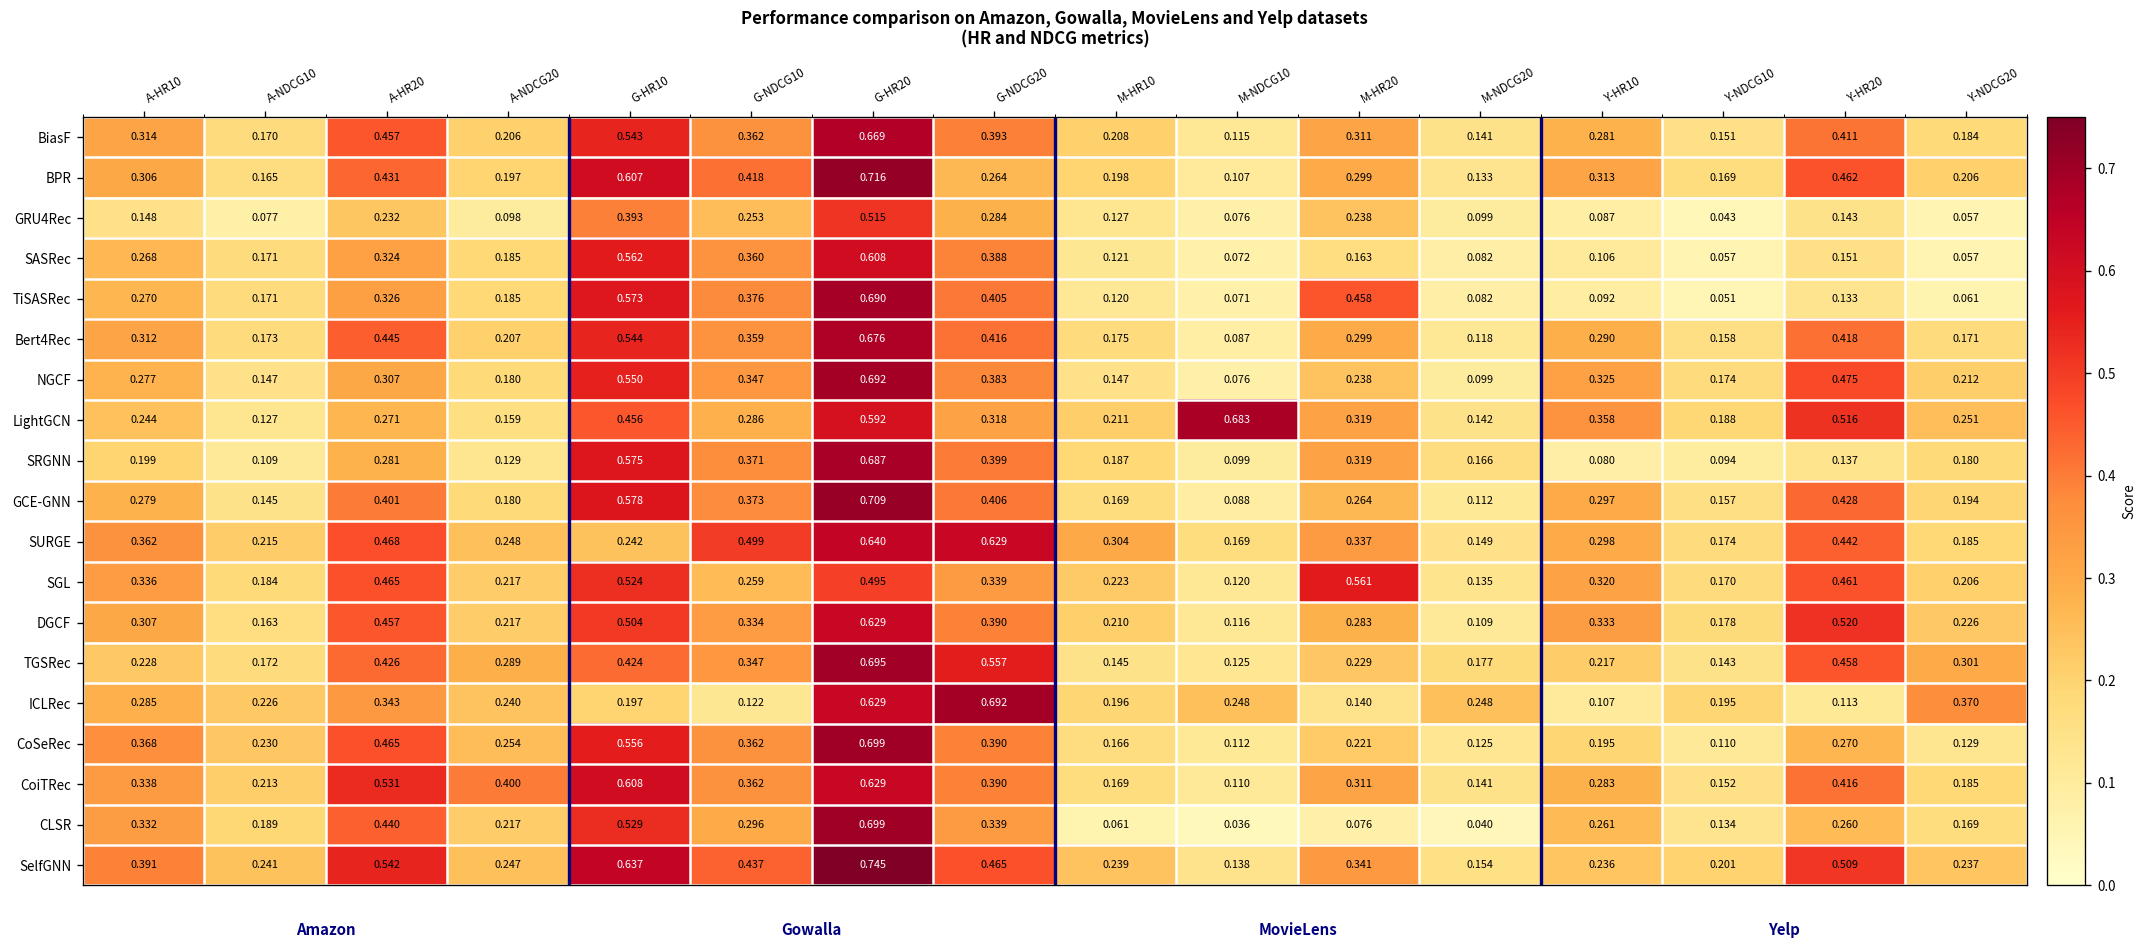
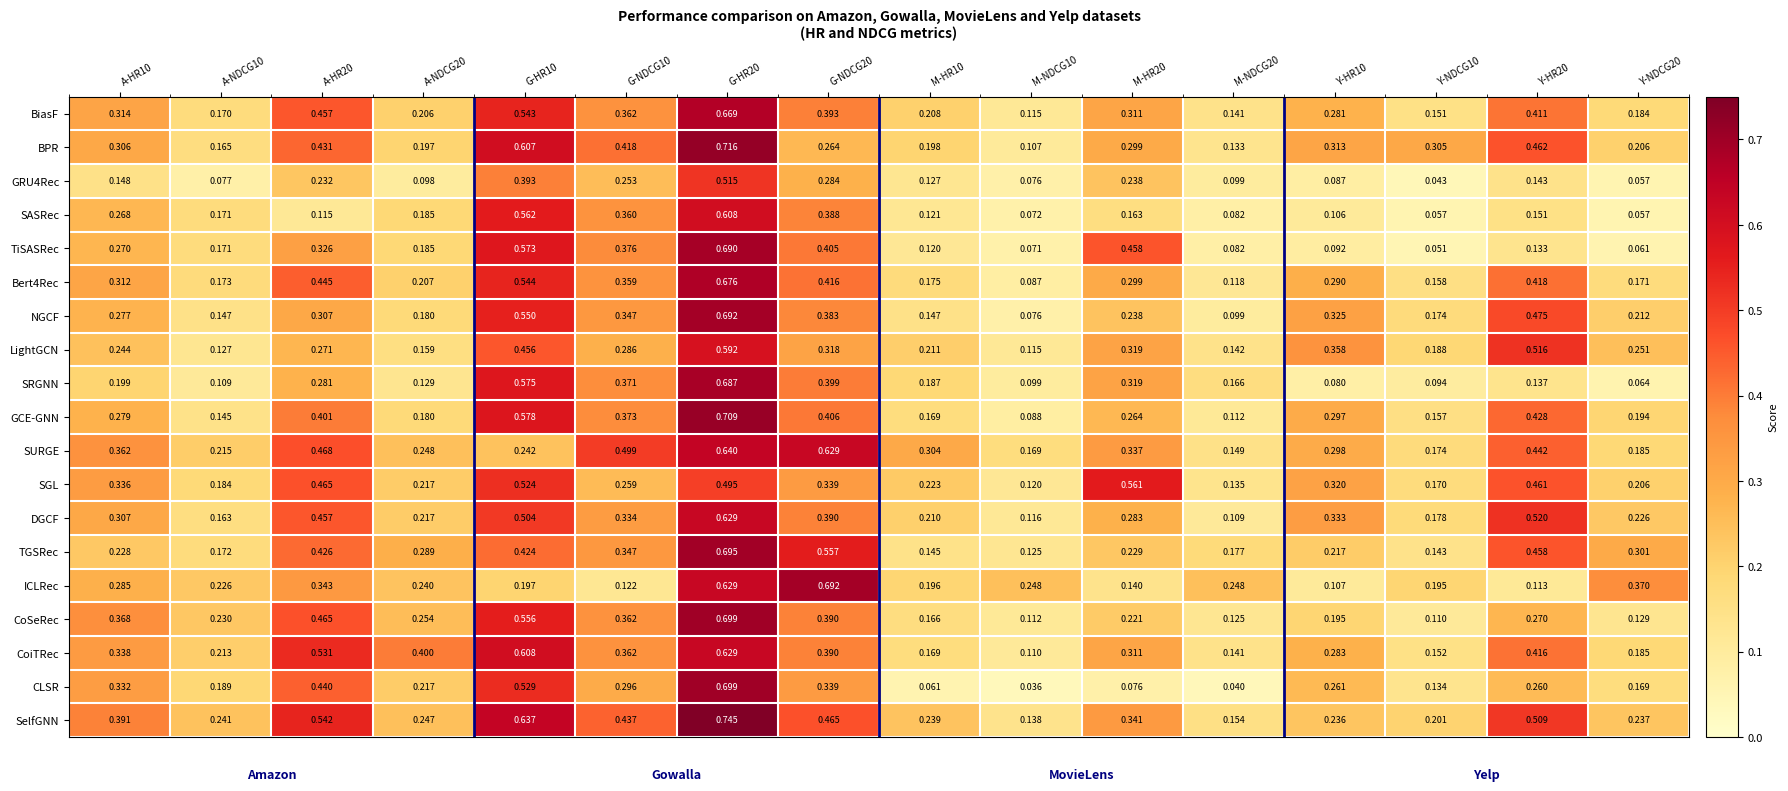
  {
    "BPR": {
      "A-HR10": 0.306,
      "A-NDCG10": 0.165,
      "A-HR20": 0.431,
      "A-NDCG20": 0.197,
      "G-HR10": 0.607,
      "G-NDCG10": 0.418,
      "G-HR20": 0.716,
      "G-NDCG20": 0.264,
      "M-HR10": 0.198,
      "M-NDCG10": 0.107,
      "M-HR20": 0.299,
      "M-NDCG20": 0.133,
      "Y-HR10": 0.313,
-     "Y-NDCG10": 0.169,
+     "Y-NDCG10": 0.305,
      "Y-HR20": 0.462,
      "Y-NDCG20": 0.206
    },
    "SASRec": {
      "A-HR10": 0.268,
      "A-NDCG10": 0.171,
-     "A-HR20": 0.324,
+     "A-HR20": 0.115,
      "A-NDCG20": 0.185,
      "G-HR10": 0.562,
      "G-NDCG10": 0.360,
      "G-HR20": 0.608,
      "G-NDCG20": 0.388,
      "M-HR10": 0.121,
      "M-NDCG10": 0.072,
      "M-HR20": 0.163,
      "M-NDCG20": 0.082,
      "Y-HR10": 0.106,
      "Y-NDCG10": 0.057,
      "Y-HR20": 0.151,
      "Y-NDCG20": 0.057
    },
    "LightGCN": {
      "A-HR10": 0.244,
      "A-NDCG10": 0.127,
      "A-HR20": 0.271,
      "A-NDCG20": 0.159,
      "G-HR10": 0.456,
      "G-NDCG10": 0.286,
      "G-HR20": 0.592,
      "G-NDCG20": 0.318,
      "M-HR10": 0.211,
-     "M-NDCG10": 0.683,
+     "M-NDCG10": 0.115,
      "M-HR20": 0.319,
      "M-NDCG20": 0.142,
      "Y-HR10": 0.358,
      "Y-NDCG10": 0.188,
      "Y-HR20": 0.516,
      "Y-NDCG20": 0.251
    },
    "SRGNN": {
      "A-HR10": 0.199,
      "A-NDCG10": 0.109,
      "A-HR20": 0.281,
      "A-NDCG20": 0.129,
      "G-HR10": 0.575,
      "G-NDCG10": 0.371,
      "G-HR20": 0.687,
      "G-NDCG20": 0.399,
      "M-HR10": 0.187,
      "M-NDCG10": 0.099,
      "M-HR20": 0.319,
      "M-NDCG20": 0.166,
      "Y-HR10": 0.080,
      "Y-NDCG10": 0.094,
      "Y-HR20": 0.137,
-     "Y-NDCG20": 0.180
+     "Y-NDCG20": 0.064
    }
  }
